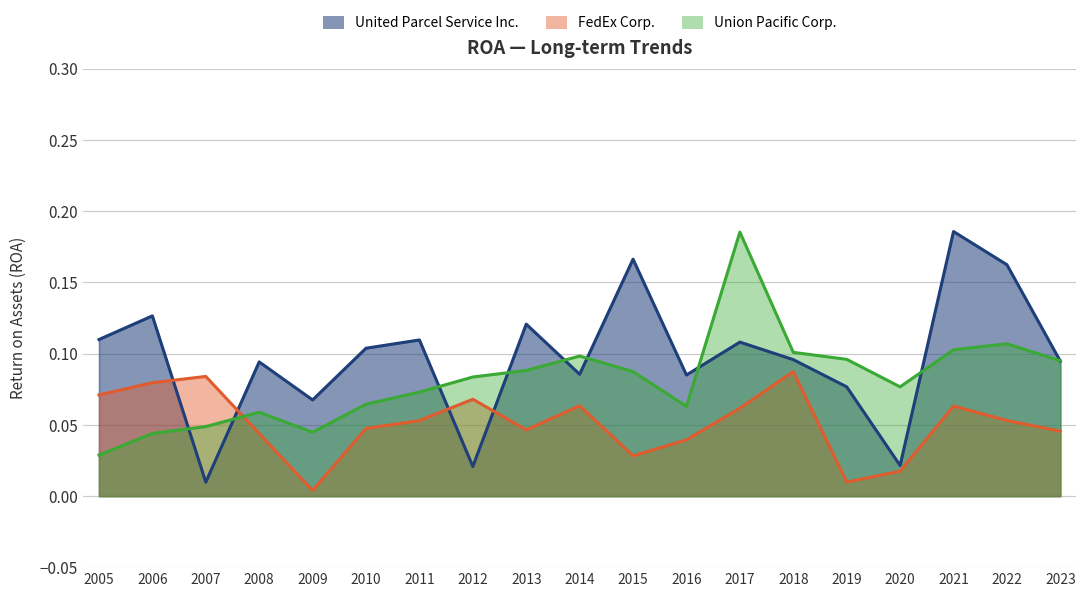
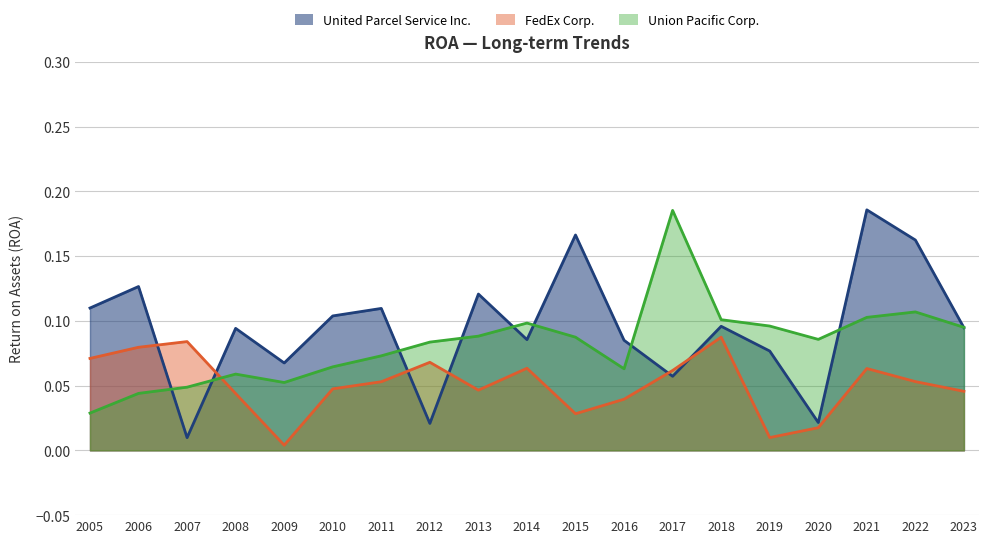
  {
    "United Parcel Service Inc.": {
      "2005": 0.110,
      "2006": 0.127,
      "2007": 0.010,
      "2008": 0.094,
      "2009": 0.068,
      "2010": 0.104,
      "2011": 0.110,
      "2012": 0.021,
      "2013": 0.121,
      "2014": 0.086,
      "2015": 0.166,
      "2016": 0.085,
-     "2017": 0.108,
+     "2017": 0.057,
      "2018": 0.096,
      "2019": 0.077,
      "2020": 0.022,
      "2021": 0.186,
      "2022": 0.162
    },
    "FedEx Corp.": {
      "2005": 0.071,
      "2006": 0.080,
      "2007": 0.084,
      "2008": 0.044,
      "2009": 0.004,
      "2010": 0.048,
      "2011": 0.053,
      "2012": 0.068,
      "2013": 0.047,
      "2014": 0.063,
      "2015": 0.028,
      "2016": 0.040,
      "2017": 0.062,
      "2018": 0.087,
      "2019": 0.010,
      "2020": 0.018,
      "2021": 0.063,
      "2022": 0.053,
      "2023": 0.046
    },
    "Union Pacific Corp.": {
      "2005": 0.029,
      "2006": 0.044,
      "2007": 0.049,
      "2008": 0.059,
-     "2009": 0.045,
+     "2009": 0.052,
      "2010": 0.065,
      "2011": 0.073,
      "2012": 0.084,
      "2013": 0.088,
      "2014": 0.098,
      "2015": 0.087,
      "2016": 0.063,
      "2017": 0.185,
      "2018": 0.101,
      "2019": 0.096,
-     "2020": 0.077,
+     "2020": 0.086,
      "2021": 0.103,
      "2022": 0.107
    }
  }
